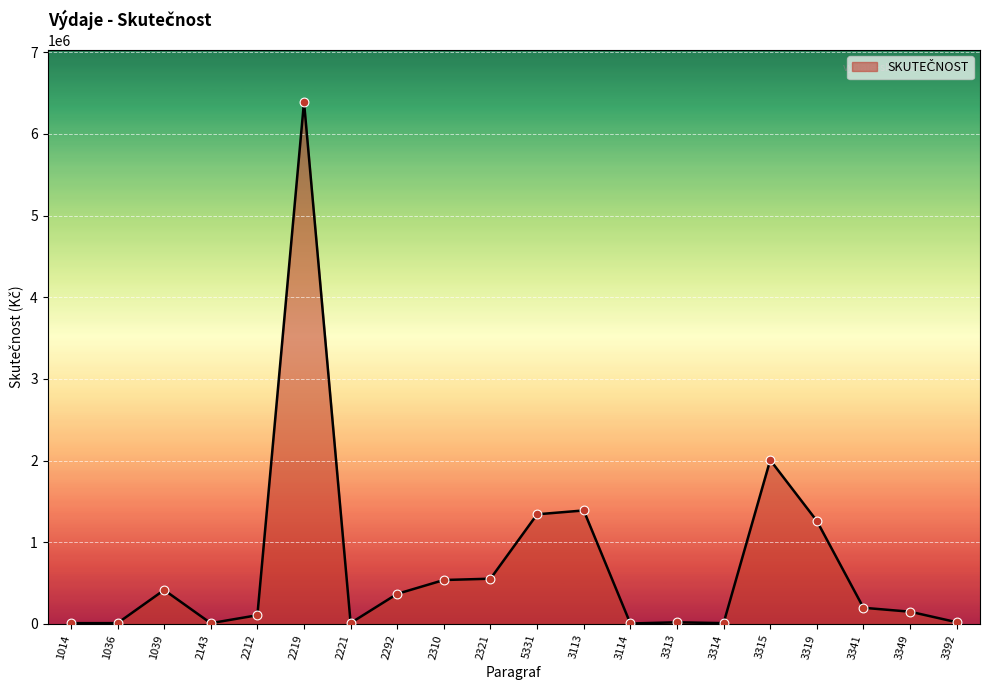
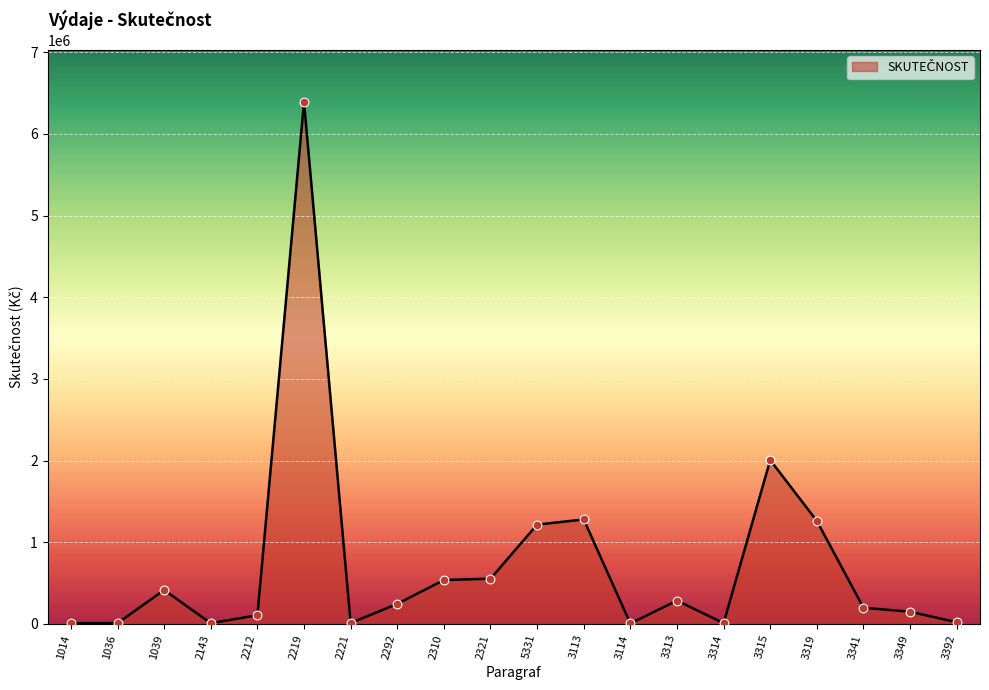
  {
    "1014": 0,
    "1036": 0,
    "1039": 400000,
    "2143": 0,
    "2212": 100000,
    "2219": 6400000,
    "2221": 0,
-   "2292": 400000,
+   "2292": 200000,
    "2310": 500000,
    "2321": 600000,
-   "5331": 1300000,
-   "3113": 1400000,
+   "5331": 1200000,
+   "3113": 1300000,
    "3114": 0,
-   "3313": 0,
+   "3313": 300000,
    "3314": 0,
    "3315": 2000000,
    "3319": 1300000,
    "3341": 200000,
    "3349": 200000,
    "3392": 0
  }
